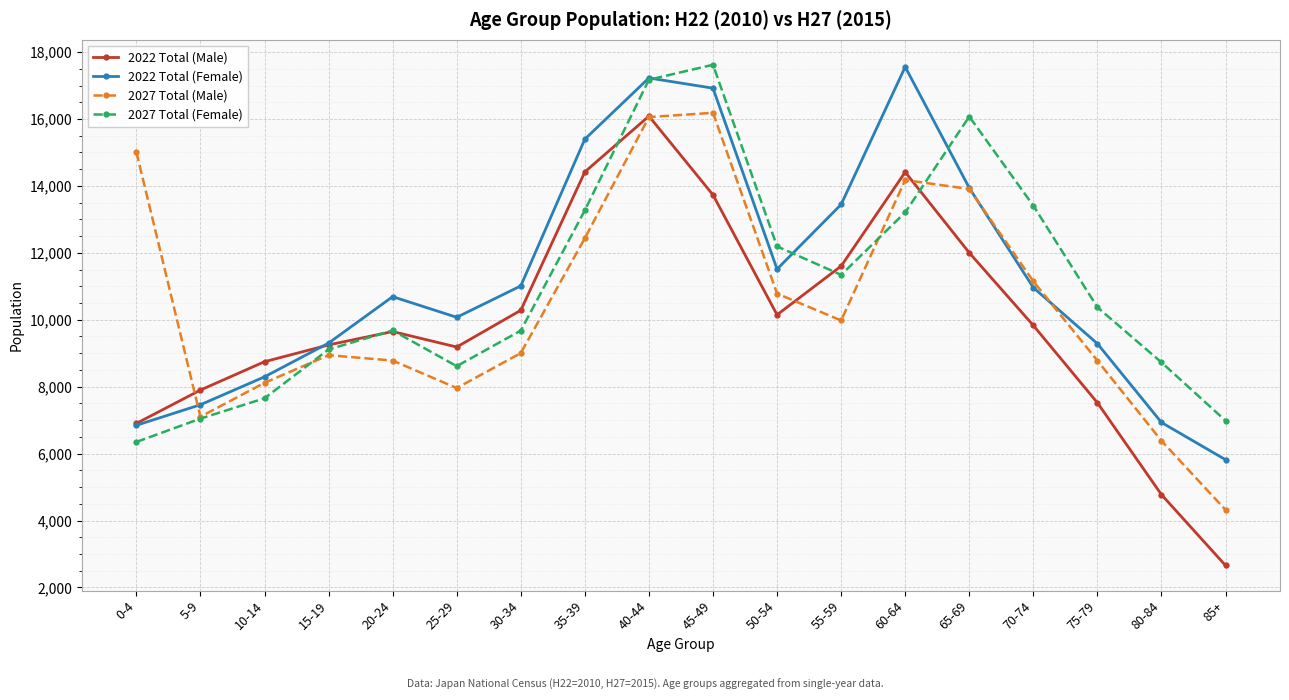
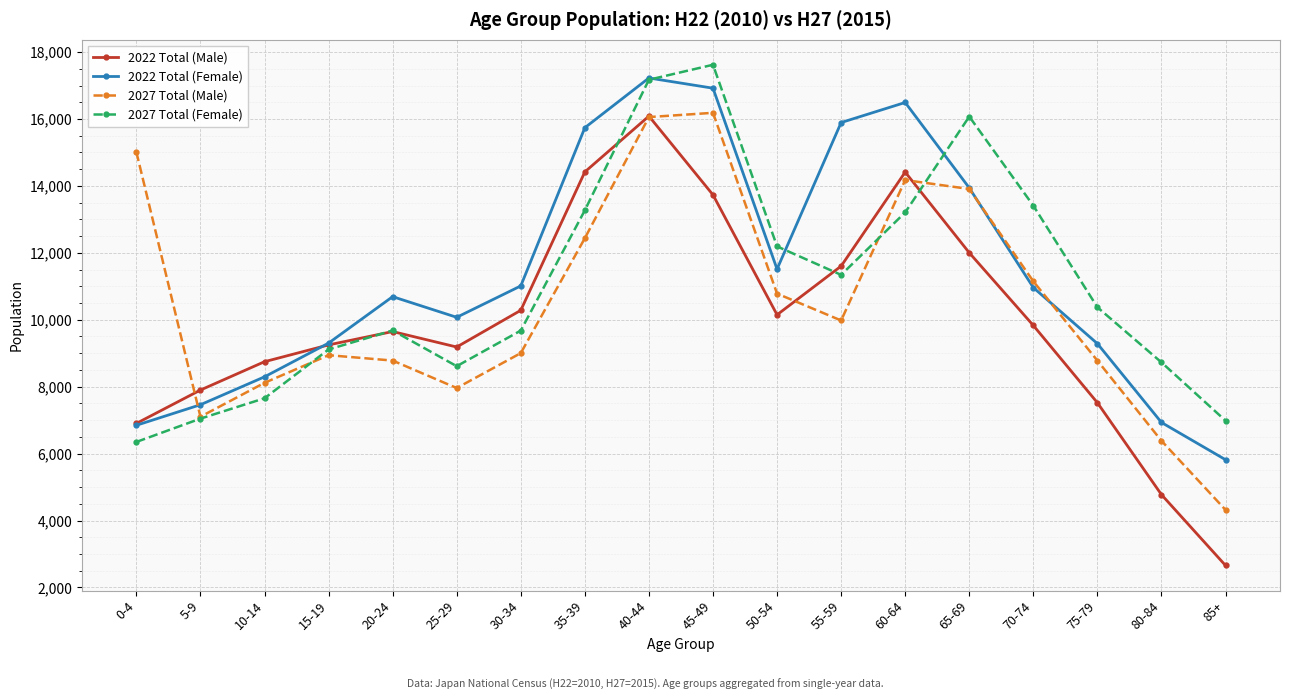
  {
    "2022 Total (Male)": {
      "5-9": "7,900",
      "10-14": "8,700",
      "25-29": "9,200",
      "30-34": "10,300",
      "35-39": "14,400",
      "45-49": "13,700",
      "50-54": "10,100",
      "55-59": "11,600",
      "60-64": "14,400",
      "65-69": "12,000",
      "70-74": "9,800",
      "75-79": "7,500",
      "80-84": "4,800",
      "85+": "2,700"
    },
    "2022 Total (Female)": {
      "5-9": "7,500",
      "10-14": "8,300",
      "20-24": "10,700",
      "25-29": "10,100",
      "30-34": "11,000",
-     "35-39": "15,400",
+     "35-39": "15,700",
      "45-49": "16,900",
      "50-54": "11,500",
-     "55-59": "13,400",
-     "60-64": "17,600",
+     "55-59": "15,900",
+     "60-64": "16,500",
      "70-74": "11,000",
      "75-79": "9,300",
      "80-84": "6,900",
      "85+": "5,800"
    },
    "2027 Total (Male)": {
      "0-4": "15,000",
      "10-14": "8,100",
      "15-19": "8,900",
      "20-24": "8,800",
      "25-29": "8,000",
      "30-34": "9,000",
      "35-39": "12,400",
      "45-49": "16,200",
      "50-54": "10,800",
      "55-59": "10,000",
      "60-64": "14,200",
      "70-74": "11,100",
      "75-79": "8,800",
      "80-84": "6,400",
      "85+": "4,300"
    },
    "2027 Total (Female)": {
      "0-4": "6,300",
      "10-14": "7,700",
      "15-19": "9,100",
      "25-29": "8,600",
      "30-34": "9,700",
      "35-39": "13,300",
      "45-49": "17,600",
      "50-54": "12,200",
      "55-59": "11,300",
      "60-64": "13,200",
      "65-69": "16,100",
      "70-74": "13,400",
      "75-79": "10,400",
      "80-84": "8,700",
      "85+": "7,000"
    }
  }
